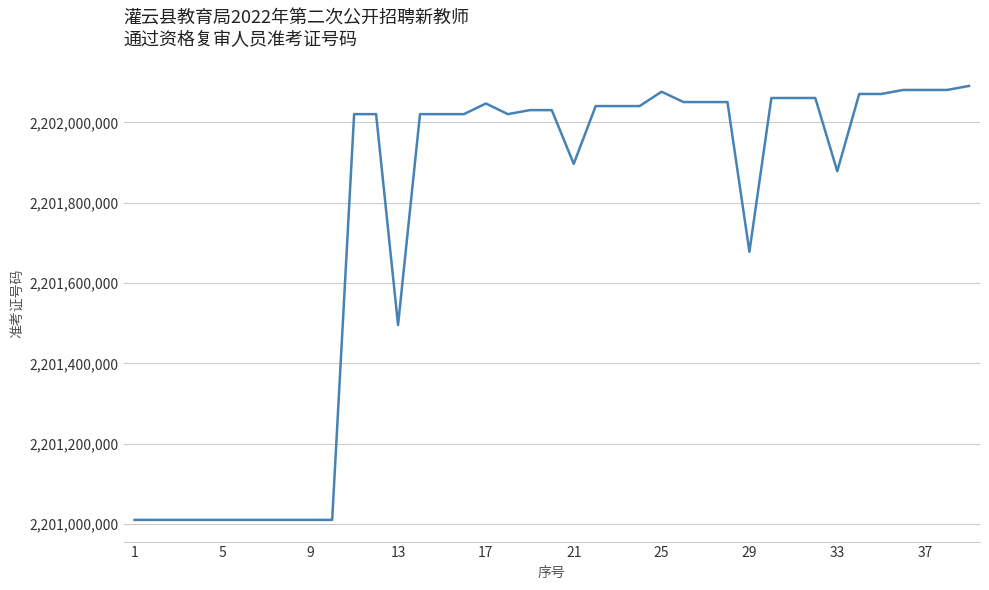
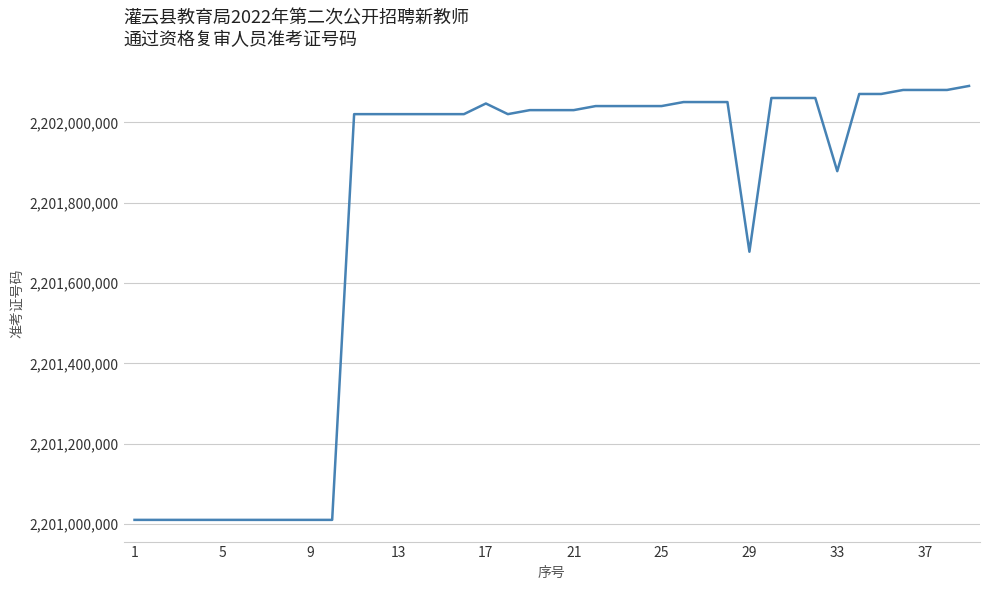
  {
    "1": "2,201,010,000",
    "5": "2,201,010,000",
    "9": "2,201,010,000",
-   "13": "2,201,500,000",
+   "13": "2,202,020,000",
    "17": "2,202,050,000",
-   "21": "2,201,900,000",
-   "25": "2,202,080,000",
+   "21": "2,202,030,000",
+   "25": "2,202,040,000",
    "29": "2,201,680,000",
    "33": "2,201,880,000",
    "37": "2,202,080,000"
  }
